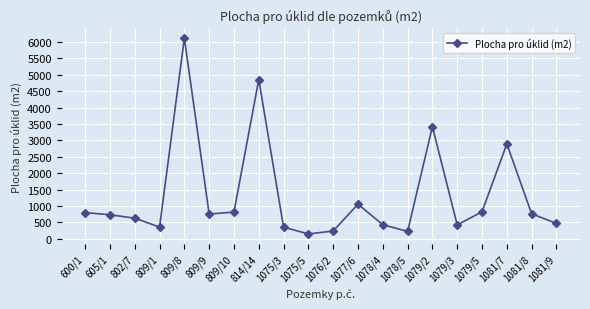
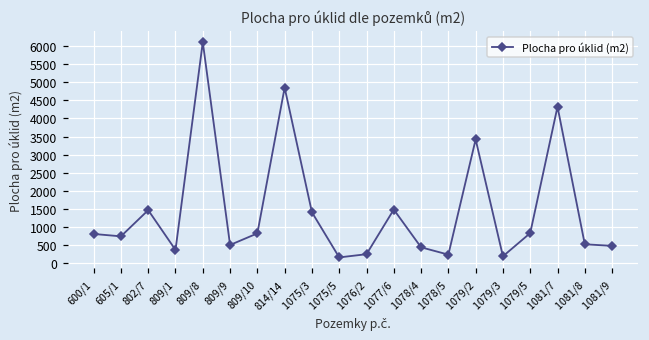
  {
    "600/1": 800,
    "605/1": 700,
-   "802/7": 600,
+   "802/7": 1500,
    "809/1": 400,
    "809/8": 6100,
-   "809/9": 800,
+   "809/9": 500,
    "809/10": 800,
    "814/14": 4900,
-   "1075/3": 400,
+   "1075/3": 1400,
    "1075/5": 200,
    "1076/2": 200,
-   "1077/6": 1100,
+   "1077/6": 1500,
    "1078/4": 400,
    "1078/5": 200,
    "1079/2": 3400,
-   "1079/3": 400,
+   "1079/3": 200,
    "1079/5": 800,
-   "1081/7": 2900,
-   "1081/8": 800,
+   "1081/7": 4300,
+   "1081/8": 500,
    "1081/9": 500
  }
